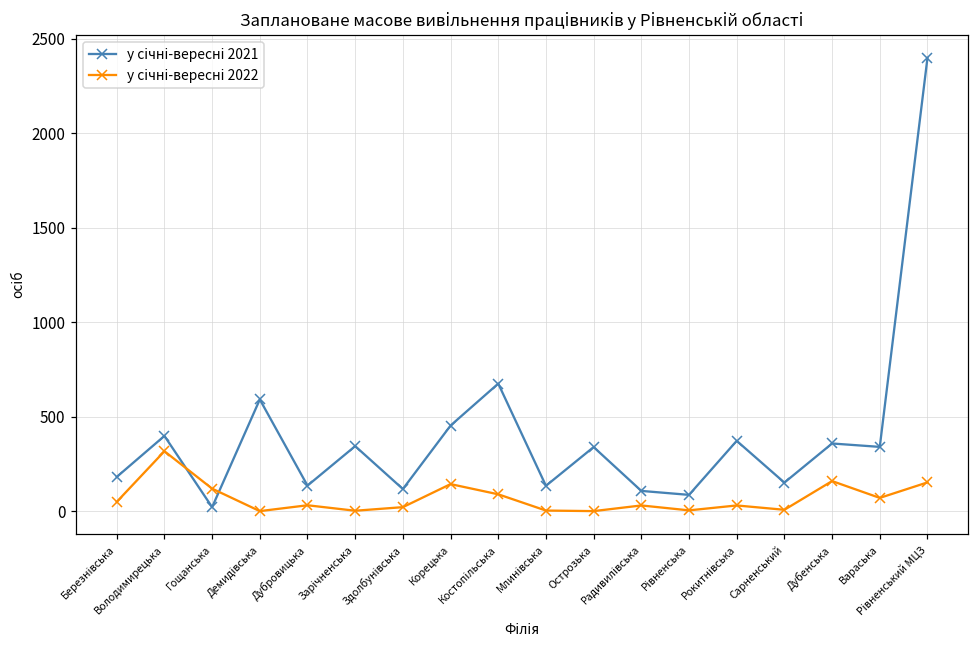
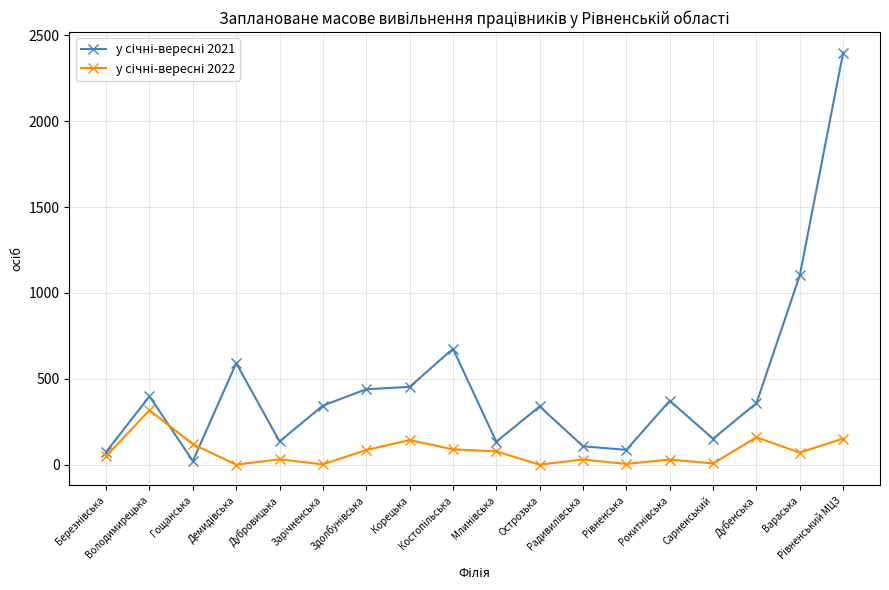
  {
    "у січні-вересні 2021": {
-     "Березнівська": 180,
+     "Березнівська": 70,
      "Володимирецька": 400,
      "Гощанська": 20,
      "Демидівська": 590,
      "Дубровицька": 140,
      "Зарічненська": 340,
-     "Здолбунівська": 120,
+     "Здолбунівська": 440,
      "Корецька": 450,
      "Костопільська": 680,
      "Млинівська": 130,
      "Острозька": 340,
      "Радивилівська": 110,
      "Рівненська": 90,
      "Рокитнівська": 370,
      "Сарненський": 150,
      "Дубенська": 360,
-     "Вараська": 340,
+     "Вараська": 1100,
      "Рівненський МЦЗ": 2400
    },
    "у січні-вересні 2022": {
      "Березнівська": 50,
      "Володимирецька": 320,
      "Гощанська": 120,
      "Демидівська": 0,
      "Дубровицька": 30,
      "Зарічненська": 0,
-     "Здолбунівська": 20,
+     "Здолбунівська": 90,
      "Корецька": 140,
      "Костопільська": 90,
-     "Млинівська": 0,
+     "Млинівська": 80,
      "Острозька": 0,
      "Радивилівська": 30,
      "Рівненська": 0,
      "Рокитнівська": 30,
      "Сарненський": 10,
      "Дубенська": 160,
      "Вараська": 70,
      "Рівненський МЦЗ": 150
    }
  }
